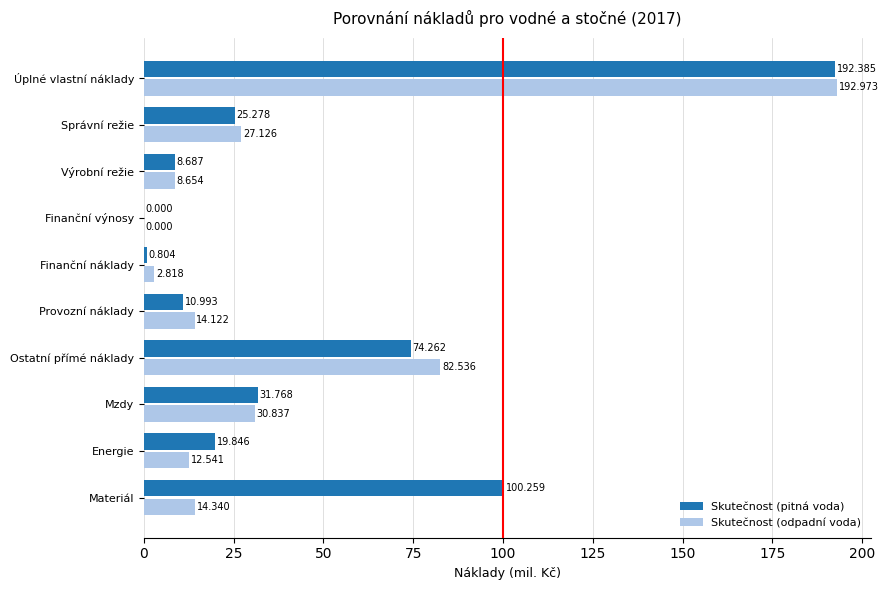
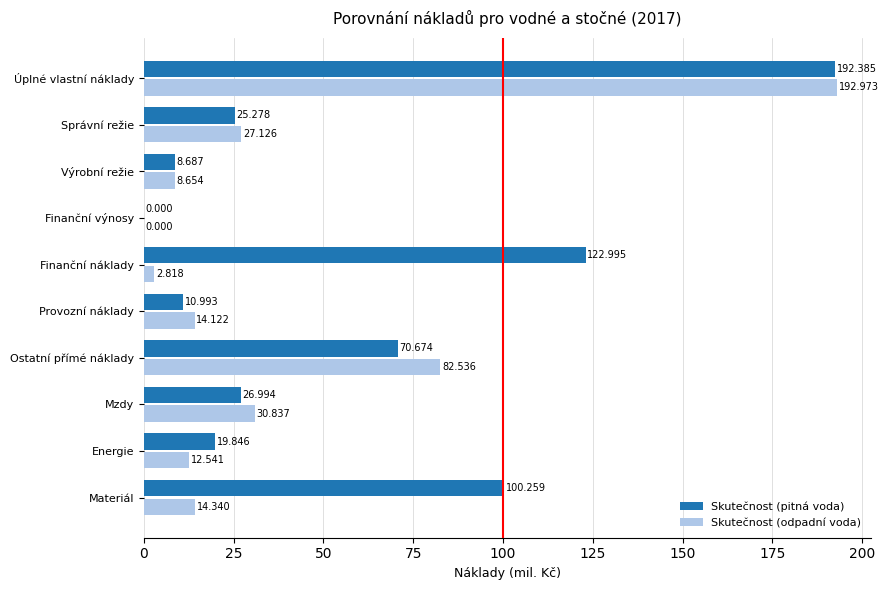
  {
    "Skutečnost (pitná voda)": {
      "Úplné vlastní náklady": 192.385,
      "Správní režie": 25.278,
      "Výrobní režie": 8.687,
      "Finanční výnosy": 0.000,
-     "Finanční náklady": 0.804,
+     "Finanční náklady": 122.995,
      "Provozní náklady": 10.993,
-     "Ostatní přímé náklady": 74.262,
-     "Mzdy": 31.768,
+     "Ostatní přímé náklady": 70.674,
+     "Mzdy": 26.994,
      "Energie": 19.846,
      "Materiál": 100.259
    },
    "Skutečnost (odpadní voda)": {
      "Úplné vlastní náklady": 192.973,
      "Správní režie": 27.126,
      "Výrobní režie": 8.654,
      "Finanční výnosy": 0.000,
      "Finanční náklady": 2.818,
      "Provozní náklady": 14.122,
      "Ostatní přímé náklady": 82.536,
      "Mzdy": 30.837,
      "Energie": 12.541,
      "Materiál": 14.340
    }
  }
